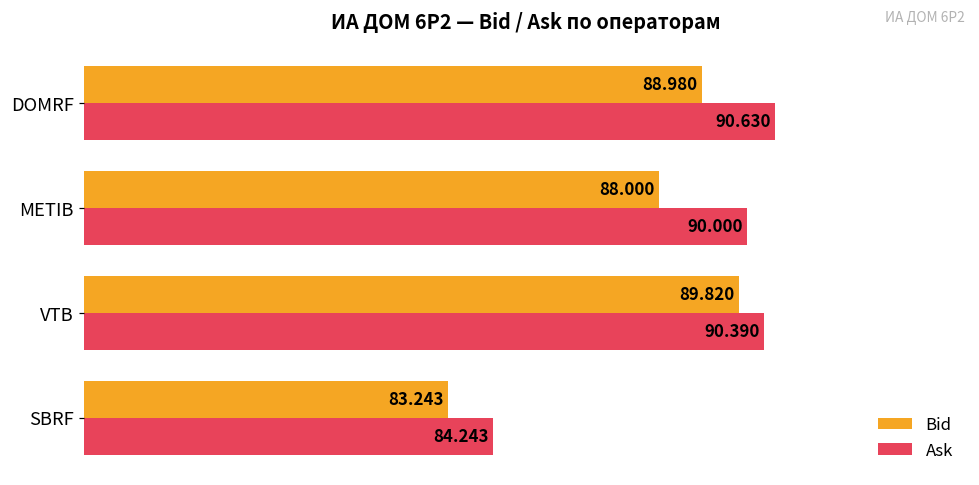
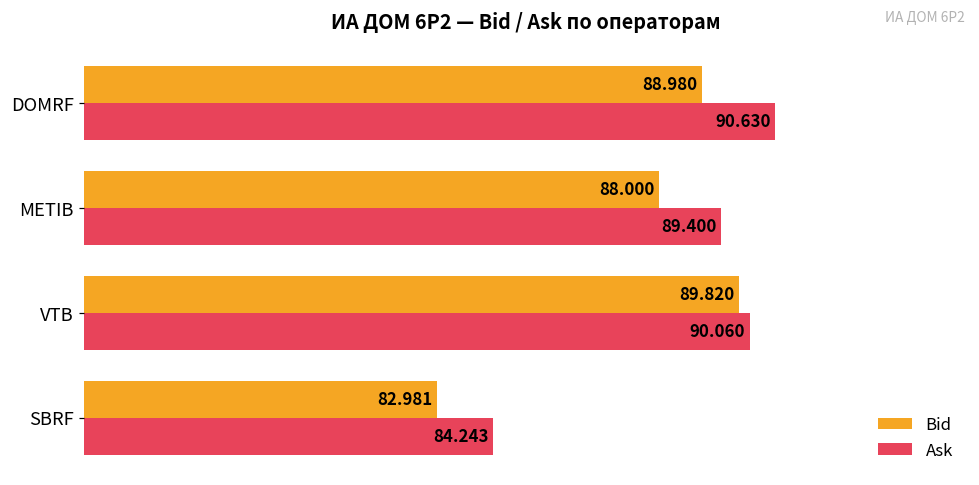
  {
    "Bid": {
      "DOMRF": 88.980,
      "METIB": 88.000,
      "VTB": 89.820,
-     "SBRF": 83.243
+     "SBRF": 82.981
    },
    "Ask": {
      "DOMRF": 90.630,
-     "METIB": 90.000,
-     "VTB": 90.390,
+     "METIB": 89.400,
+     "VTB": 90.060,
      "SBRF": 84.243
    }
  }
